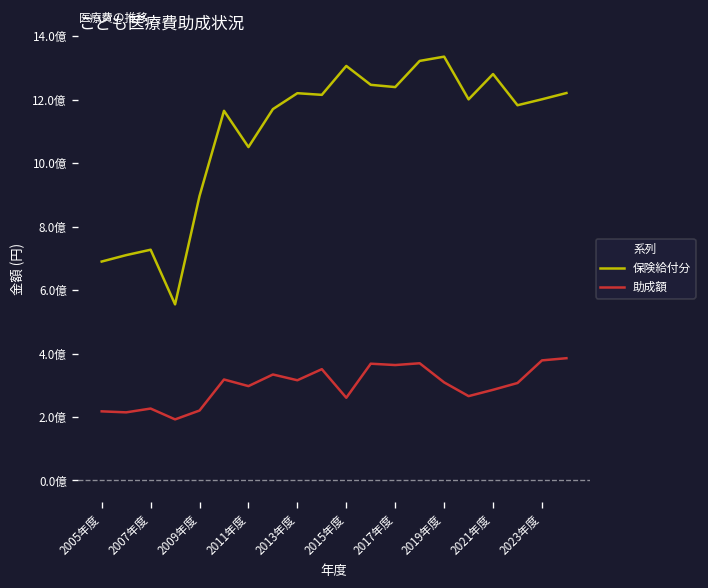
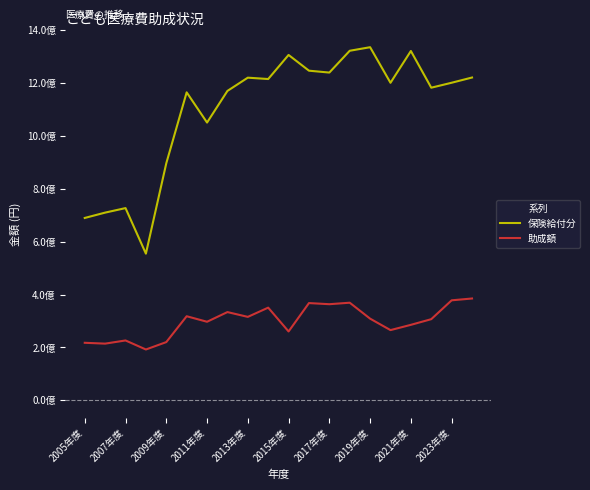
  {
    "保険給付分": {
      "2005年度": "6.9億",
      "2007年度": "7.3億",
      "2009年度": "9.0億",
      "2011年度": "10.5億",
      "2013年度": "12.2億",
      "2015年度": "13.1億",
      "2017年度": "12.4億",
      "2019年度": "13.4億",
-     "2021年度": "12.8億",
+     "2021年度": "13.2億",
      "2023年度": "12.0億"
    },
    "助成額": {
      "2005年度": "2.2億",
      "2007年度": "2.3億",
      "2009年度": "2.2億",
      "2011年度": "3.0億",
      "2013年度": "3.2億",
      "2015年度": "2.6億",
      "2017年度": "3.6億",
      "2019年度": "3.1億",
      "2021年度": "2.9億",
      "2023年度": "3.8億"
    }
  }
